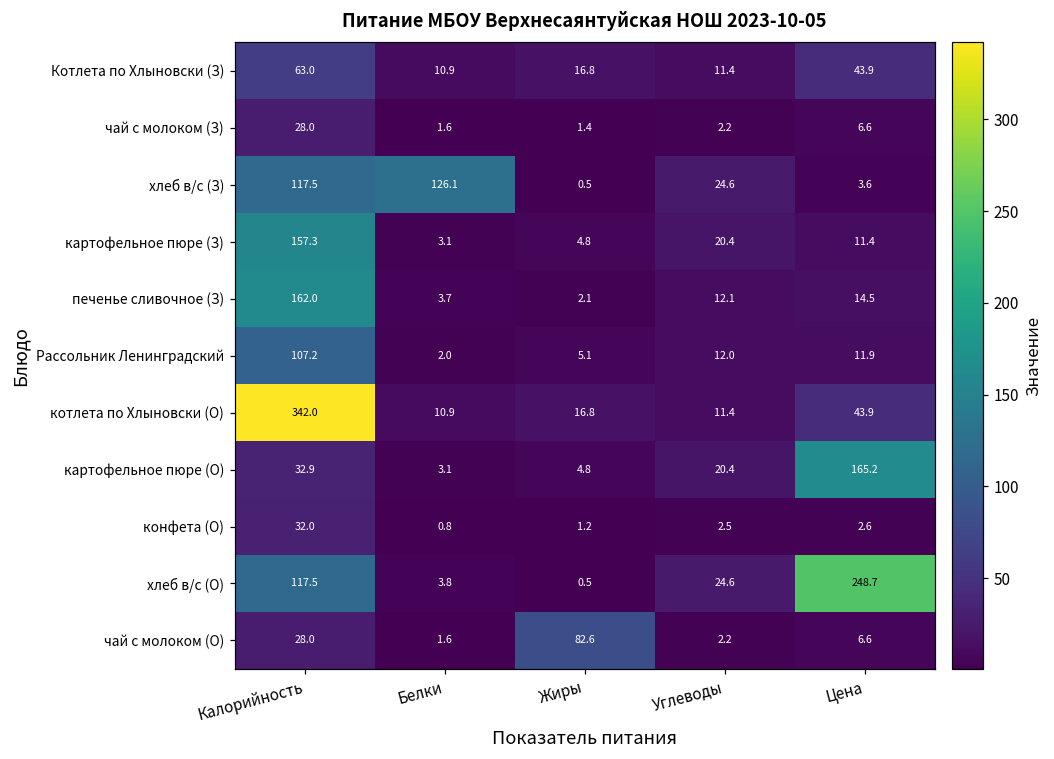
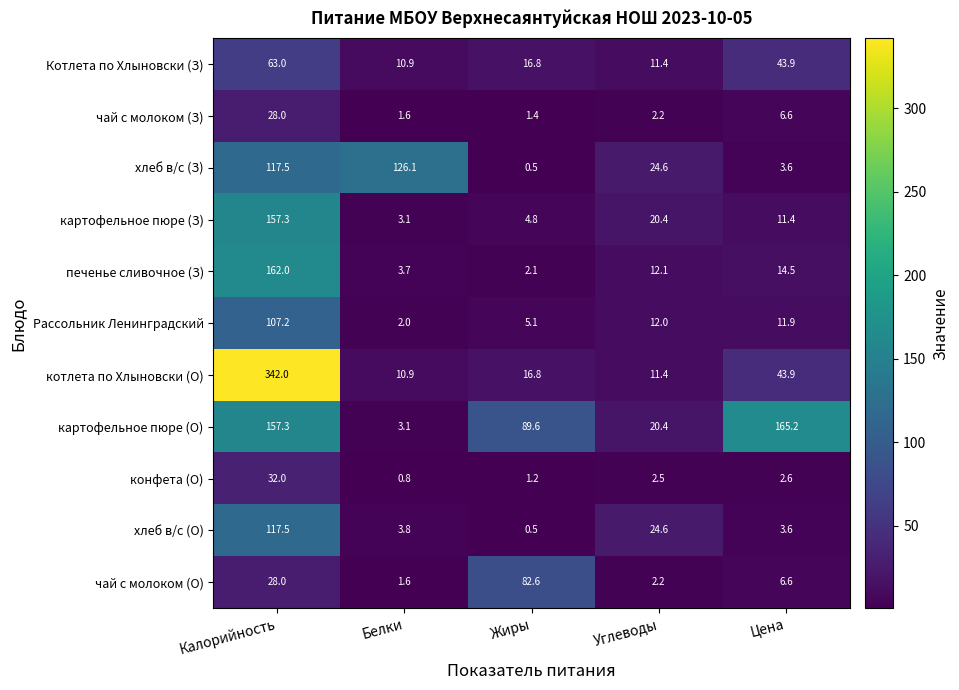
  {
    "Котлета по Хлыновски (З)": {
      "Калорийность": 63.0,
      "Белки": 10.9,
      "Жиры": 16.8,
      "Углеводы": 11.4,
      "Цена": 43.9
    },
    "чай с молоком (З)": {
      "Калорийность": 28.0,
      "Белки": 1.6,
      "Жиры": 1.4,
      "Углеводы": 2.2,
      "Цена": 6.6
    },
    "хлеб в/с (З)": {
      "Калорийность": 117.5,
      "Белки": 126.1,
      "Жиры": 0.5,
      "Углеводы": 24.6,
      "Цена": 3.6
    },
    "картофельное пюре (З)": {
      "Калорийность": 157.3,
      "Белки": 3.1,
      "Жиры": 4.8,
      "Углеводы": 20.4,
      "Цена": 11.4
    },
    "печенье сливочное (З)": {
      "Калорийность": 162.0,
      "Белки": 3.7,
      "Жиры": 2.1,
      "Углеводы": 12.1,
      "Цена": 14.5
    },
    "Рассольник Ленинградский": {
      "Калорийность": 107.2,
      "Белки": 2.0,
      "Жиры": 5.1,
      "Углеводы": 12.0,
      "Цена": 11.9
    },
    "котлета по Хлыновски (О)": {
      "Калорийность": 342.0,
      "Белки": 10.9,
      "Жиры": 16.8,
      "Углеводы": 11.4,
      "Цена": 43.9
    },
    "картофельное пюре (О)": {
-     "Калорийность": 32.9,
+     "Калорийность": 157.3,
      "Белки": 3.1,
-     "Жиры": 4.8,
+     "Жиры": 89.6,
      "Углеводы": 20.4,
      "Цена": 165.2
    },
    "конфета (О)": {
      "Калорийность": 32.0,
      "Белки": 0.8,
      "Жиры": 1.2,
      "Углеводы": 2.5,
      "Цена": 2.6
    },
    "хлеб в/с (О)": {
      "Калорийность": 117.5,
      "Белки": 3.8,
      "Жиры": 0.5,
      "Углеводы": 24.6,
-     "Цена": 248.7
+     "Цена": 3.6
    },
    "чай с молоком (О)": {
      "Калорийность": 28.0,
      "Белки": 1.6,
      "Жиры": 82.6,
      "Углеводы": 2.2,
      "Цена": 6.6
    }
  }
